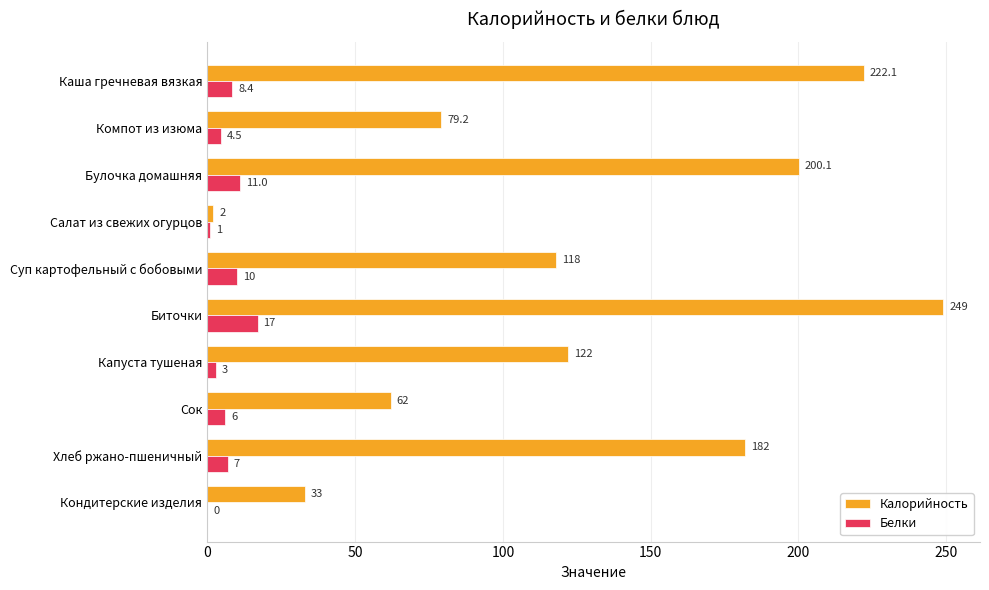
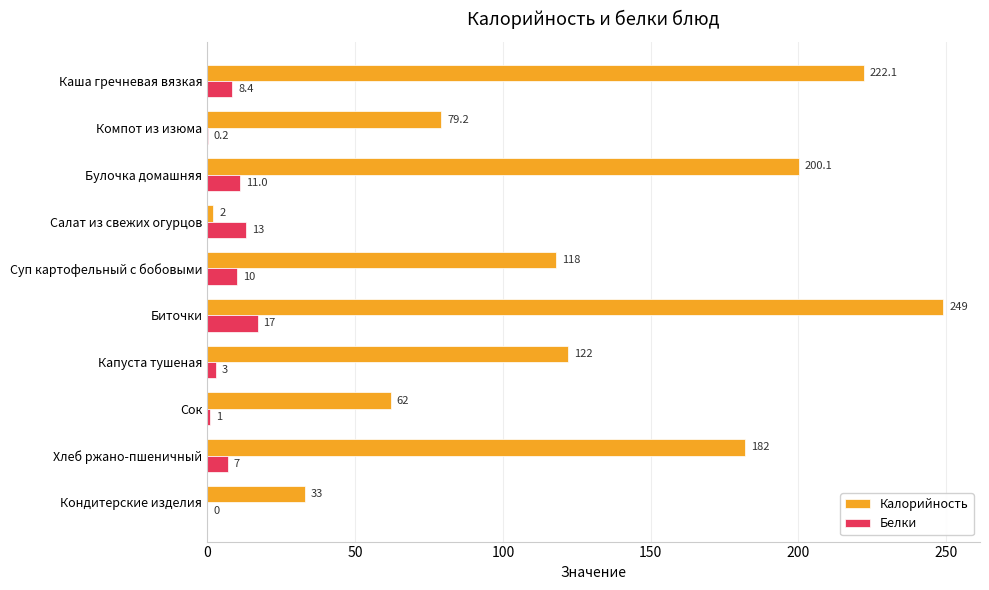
  {
    "Калорийность": {
      "Каша гречневая вязкая": 222.1,
      "Компот из изюма": 79.2,
      "Булочка домашняя": 200.1,
      "Салат из свежих огурцов": 2,
      "Суп картофельный с бобовыми": 118,
      "Биточки": 249,
      "Капуста тушеная": 122,
      "Сок": 62,
      "Хлеб ржано-пшеничный": 182,
      "Кондитерские изделия": 33
    },
    "Белки": {
      "Каша гречневая вязкая": 8.4,
-     "Компот из изюма": 4.5,
+     "Компот из изюма": 0.2,
      "Булочка домашняя": 11.0,
-     "Салат из свежих огурцов": 1,
+     "Салат из свежих огурцов": 13,
      "Суп картофельный с бобовыми": 10,
      "Биточки": 17,
      "Капуста тушеная": 3,
-     "Сок": 6,
+     "Сок": 1,
      "Хлеб ржано-пшеничный": 7,
      "Кондитерские изделия": 0
    }
  }
